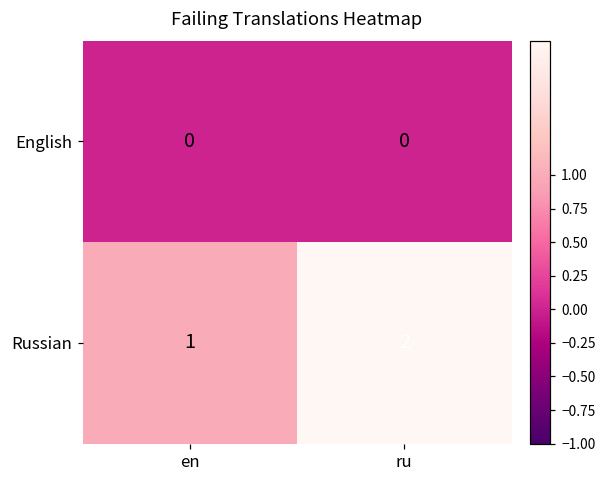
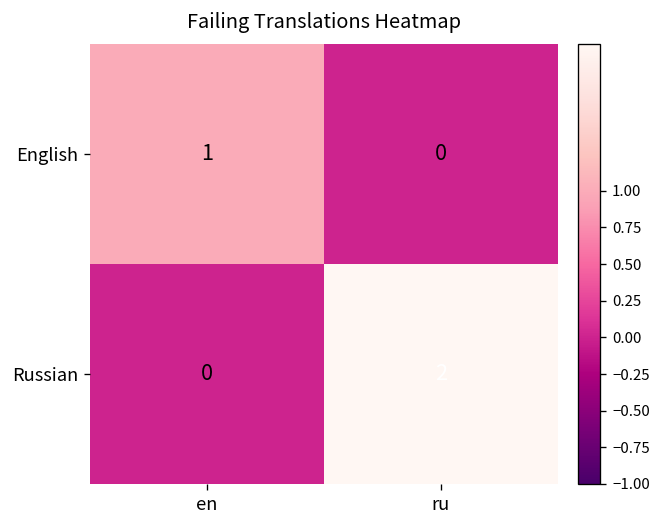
  {
    "English": {
-     "en": 0,
+     "en": 1,
      "ru": 0
    },
    "Russian": {
-     "en": 1
+     "en": 0
    }
  }
